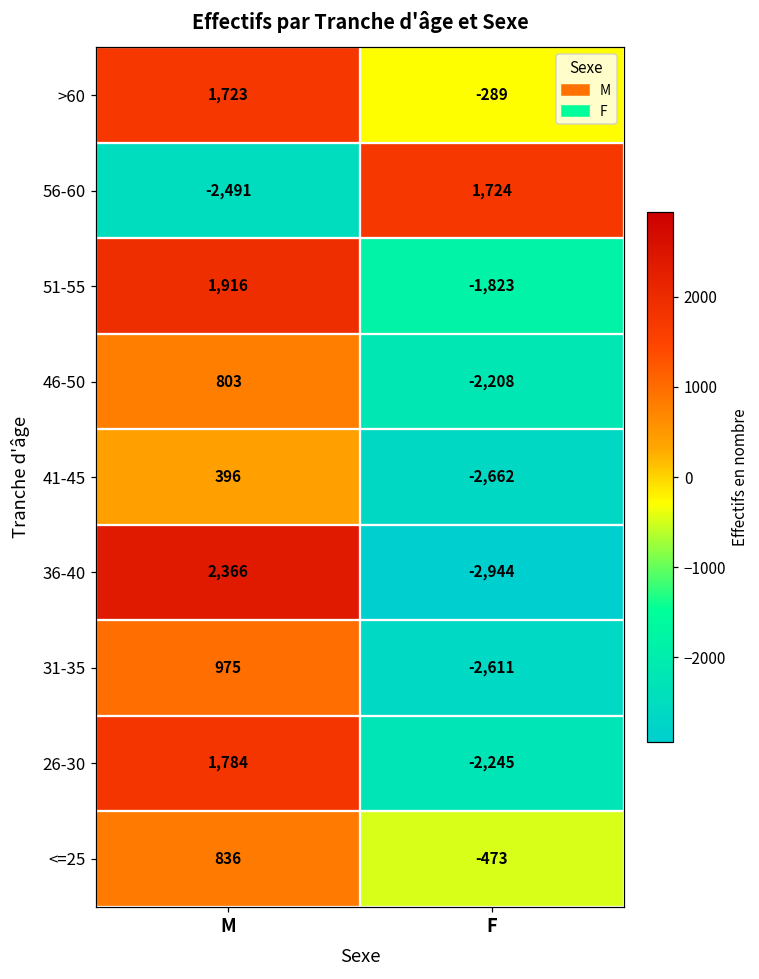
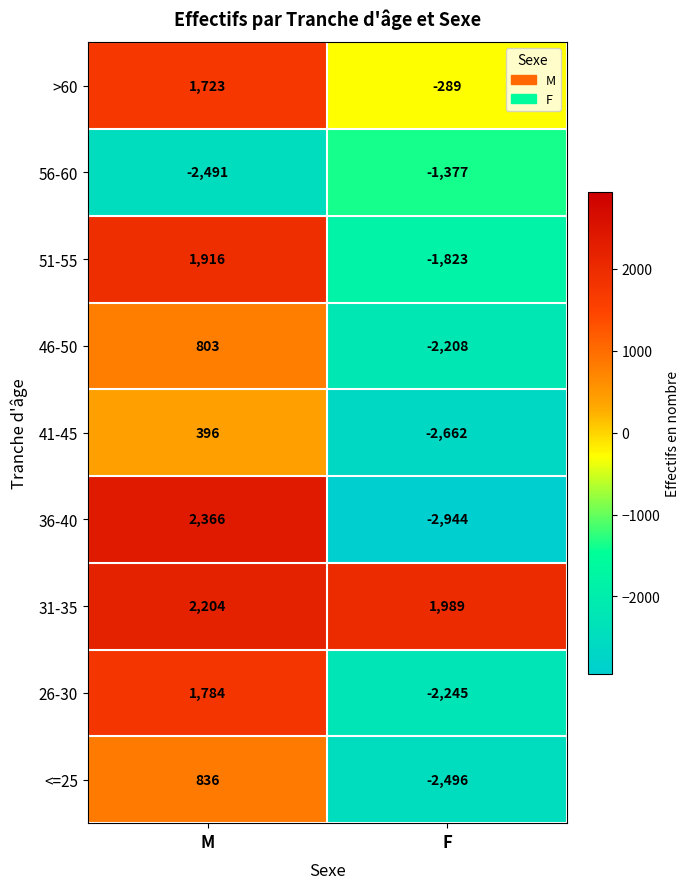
  {
    ">60": {
      "M": "1,723",
      "F": "-289"
    },
    "56-60": {
      "M": "-2,491",
-     "F": "1,724"
+     "F": "-1,377"
    },
    "51-55": {
      "M": "1,916",
      "F": "-1,823"
    },
    "46-50": {
      "M": "803",
      "F": "-2,208"
    },
    "41-45": {
      "M": "396",
      "F": "-2,662"
    },
    "36-40": {
      "M": "2,366",
      "F": "-2,944"
    },
    "31-35": {
-     "M": "975",
-     "F": "-2,611"
+     "M": "2,204",
+     "F": "1,989"
    },
    "26-30": {
      "M": "1,784",
      "F": "-2,245"
    },
    "<=25": {
      "M": "836",
-     "F": "-473"
+     "F": "-2,496"
    }
  }
